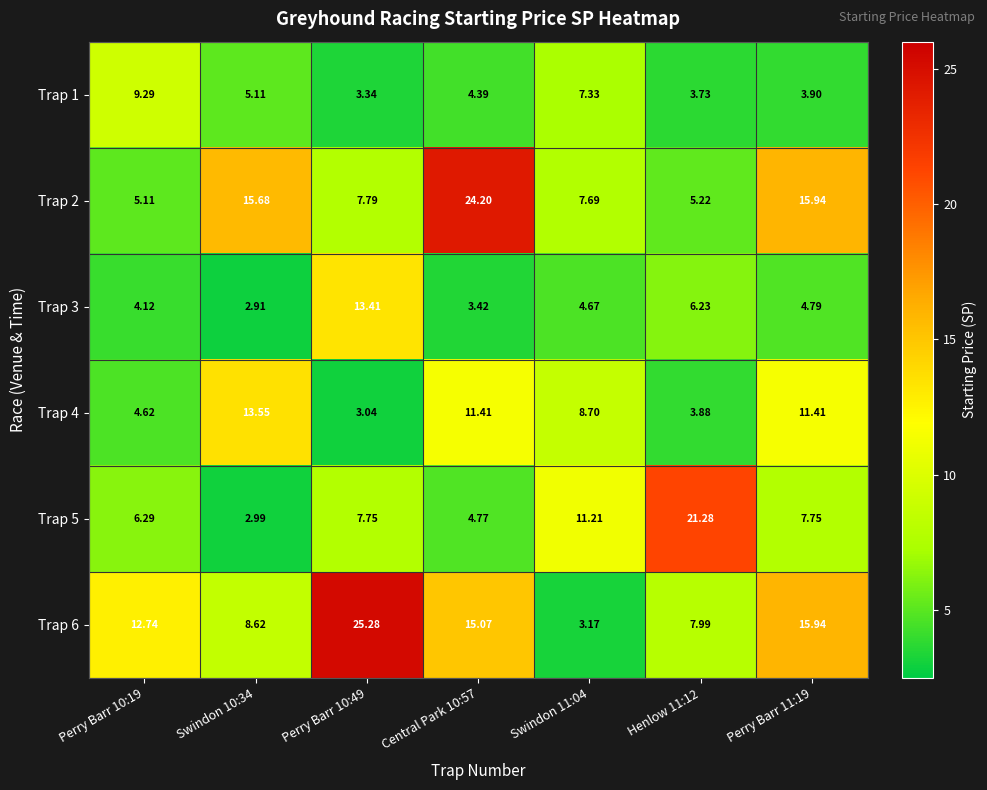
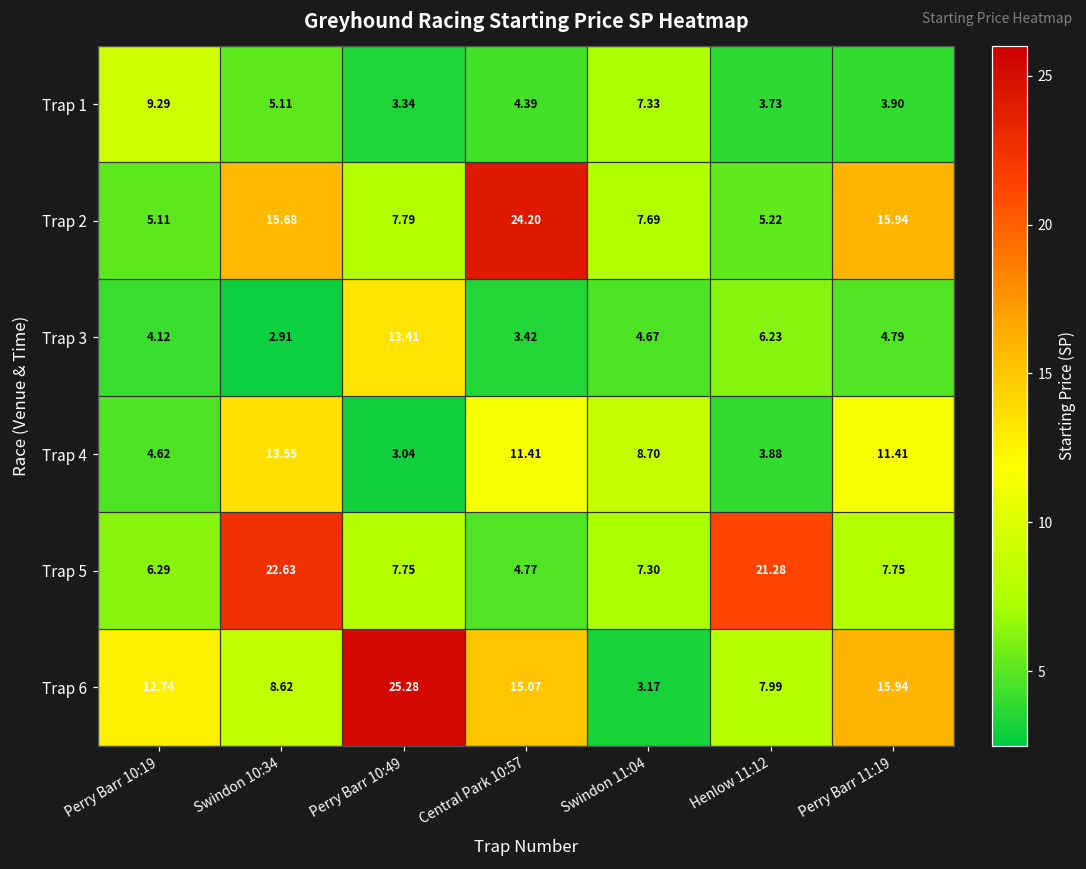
  {
    "Trap 1": {
      "Perry Barr 10:19": 9.29,
      "Swindon 10:34": 5.11,
      "Perry Barr 10:49": 3.34,
      "Central Park 10:57": 4.39,
      "Swindon 11:04": 7.33,
      "Henlow 11:12": 3.73,
      "Perry Barr 11:19": 3.90
    },
    "Trap 2": {
      "Perry Barr 10:19": 5.11,
      "Swindon 10:34": 15.68,
      "Perry Barr 10:49": 7.79,
      "Central Park 10:57": 24.20,
      "Swindon 11:04": 7.69,
      "Henlow 11:12": 5.22,
      "Perry Barr 11:19": 15.94
    },
    "Trap 3": {
      "Perry Barr 10:19": 4.12,
      "Swindon 10:34": 2.91,
      "Perry Barr 10:49": 13.41,
      "Central Park 10:57": 3.42,
      "Swindon 11:04": 4.67,
      "Henlow 11:12": 6.23,
      "Perry Barr 11:19": 4.79
    },
    "Trap 4": {
      "Perry Barr 10:19": 4.62,
      "Swindon 10:34": 13.55,
      "Perry Barr 10:49": 3.04,
      "Central Park 10:57": 11.41,
      "Swindon 11:04": 8.70,
      "Henlow 11:12": 3.88,
      "Perry Barr 11:19": 11.41
    },
    "Trap 5": {
      "Perry Barr 10:19": 6.29,
-     "Swindon 10:34": 2.99,
+     "Swindon 10:34": 22.63,
      "Perry Barr 10:49": 7.75,
      "Central Park 10:57": 4.77,
-     "Swindon 11:04": 11.21,
+     "Swindon 11:04": 7.30,
      "Henlow 11:12": 21.28,
      "Perry Barr 11:19": 7.75
    },
    "Trap 6": {
      "Perry Barr 10:19": 12.74,
      "Swindon 10:34": 8.62,
      "Perry Barr 10:49": 25.28,
      "Central Park 10:57": 15.07,
      "Swindon 11:04": 3.17,
      "Henlow 11:12": 7.99,
      "Perry Barr 11:19": 15.94
    }
  }
